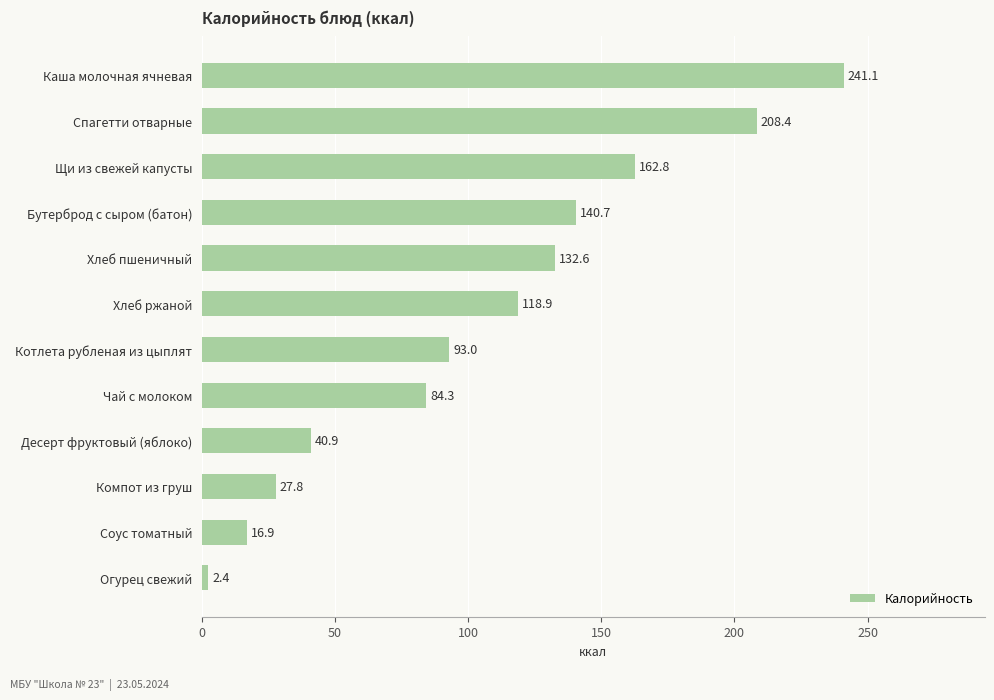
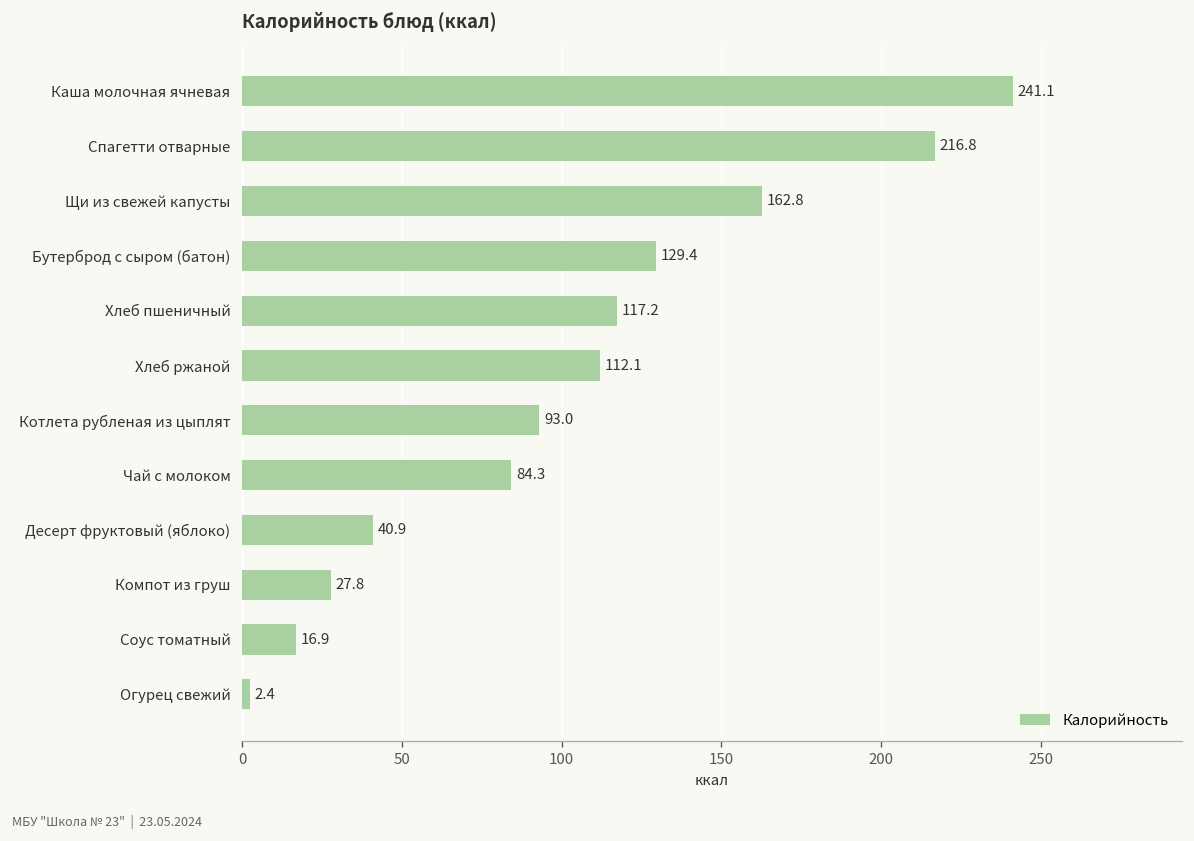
  {
    "Каша молочная ячневая": 241.1,
-   "Спагетти отварные": 208.4,
+   "Спагетти отварные": 216.8,
    "Щи из свежей капусты": 162.8,
-   "Бутерброд с сыром (батон)": 140.7,
-   "Хлеб пшеничный": 132.6,
-   "Хлеб ржаной": 118.9,
+   "Бутерброд с сыром (батон)": 129.4,
+   "Хлеб пшеничный": 117.2,
+   "Хлеб ржаной": 112.1,
    "Котлета рубленая из цыплят": 93.0,
    "Чай с молоком": 84.3,
    "Десерт фруктовый (яблоко)": 40.9,
    "Компот из груш": 27.8,
    "Соус томатный": 16.9,
    "Огурец свежий": 2.4
  }
